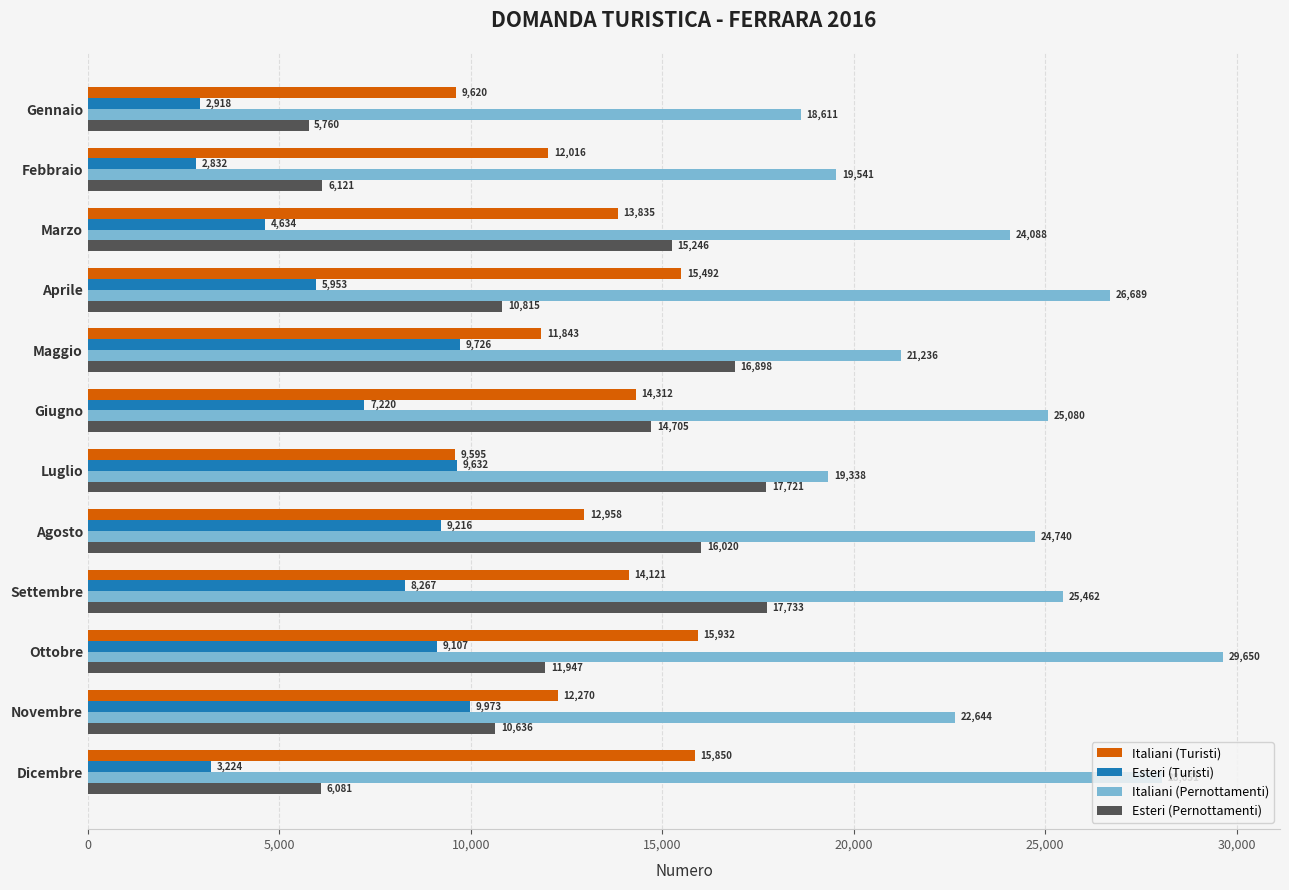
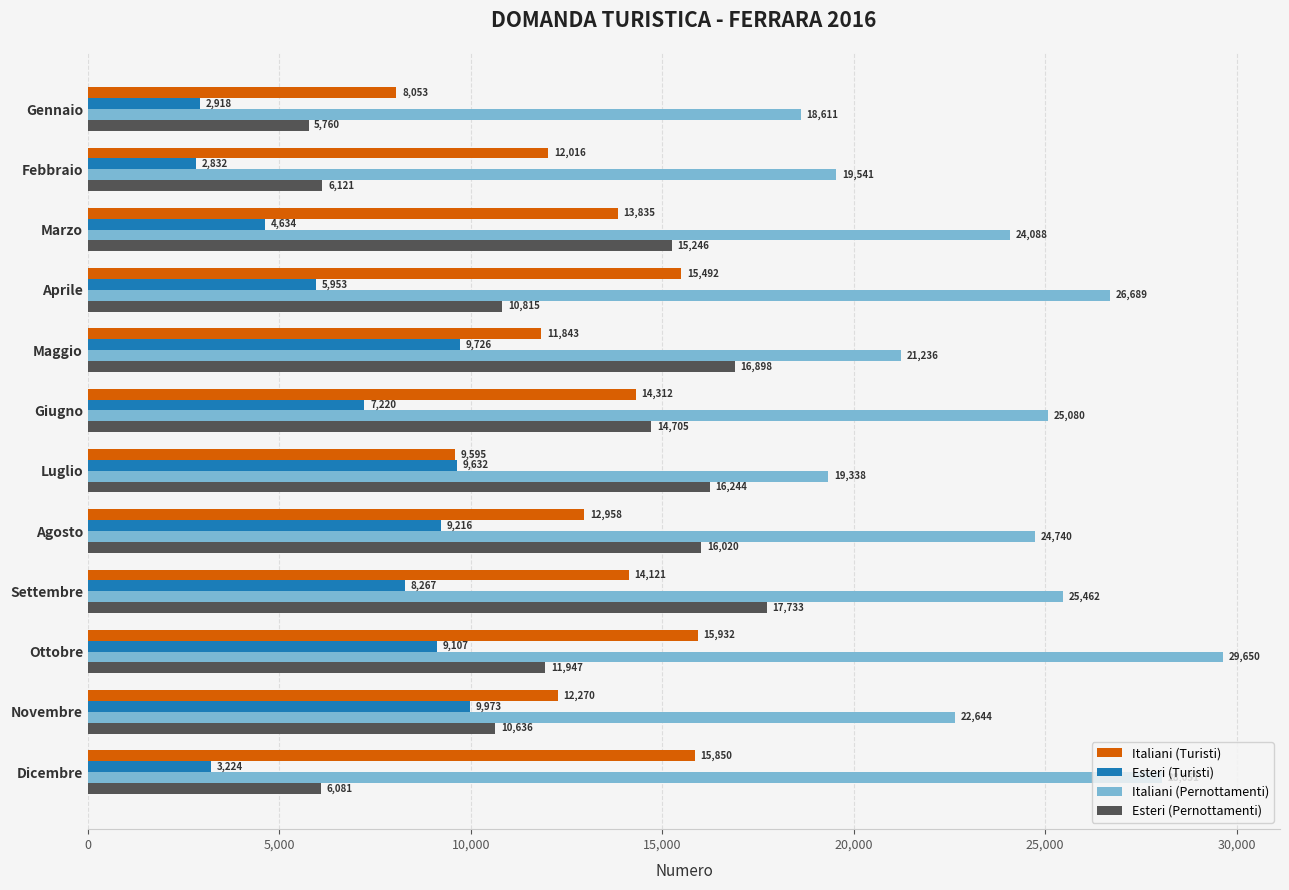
  {
    "Italiani (Turisti)": {
-     "Gennaio": "9,620",
+     "Gennaio": "8,053",
      "Febbraio": "12,016",
      "Marzo": "13,835",
      "Aprile": "15,492",
      "Maggio": "11,843",
      "Giugno": "14,312",
      "Luglio": "9,595",
      "Agosto": "12,958",
      "Settembre": "14,121",
      "Ottobre": "15,932",
      "Novembre": "12,270",
      "Dicembre": "15,850"
    },
    "Esteri (Turisti)": {
      "Gennaio": "2,918",
      "Febbraio": "2,832",
      "Marzo": "4,634",
      "Aprile": "5,953",
      "Maggio": "9,726",
      "Giugno": "7,220",
      "Luglio": "9,632",
      "Agosto": "9,216",
      "Settembre": "8,267",
      "Ottobre": "9,107",
      "Novembre": "9,973",
      "Dicembre": "3,224"
    },
    "Italiani (Pernottamenti)": {
      "Gennaio": "18,611",
      "Febbraio": "19,541",
      "Marzo": "24,088",
      "Aprile": "26,689",
      "Maggio": "21,236",
      "Giugno": "25,080",
      "Luglio": "19,338",
      "Agosto": "24,740",
      "Settembre": "25,462",
      "Ottobre": "29,650",
      "Novembre": "22,644"
    },
    "Esteri (Pernottamenti)": {
      "Gennaio": "5,760",
      "Febbraio": "6,121",
      "Marzo": "15,246",
      "Aprile": "10,815",
      "Maggio": "16,898",
      "Giugno": "14,705",
-     "Luglio": "17,721",
+     "Luglio": "16,244",
      "Agosto": "16,020",
      "Settembre": "17,733",
      "Ottobre": "11,947",
      "Novembre": "10,636",
      "Dicembre": "6,081"
    }
  }
